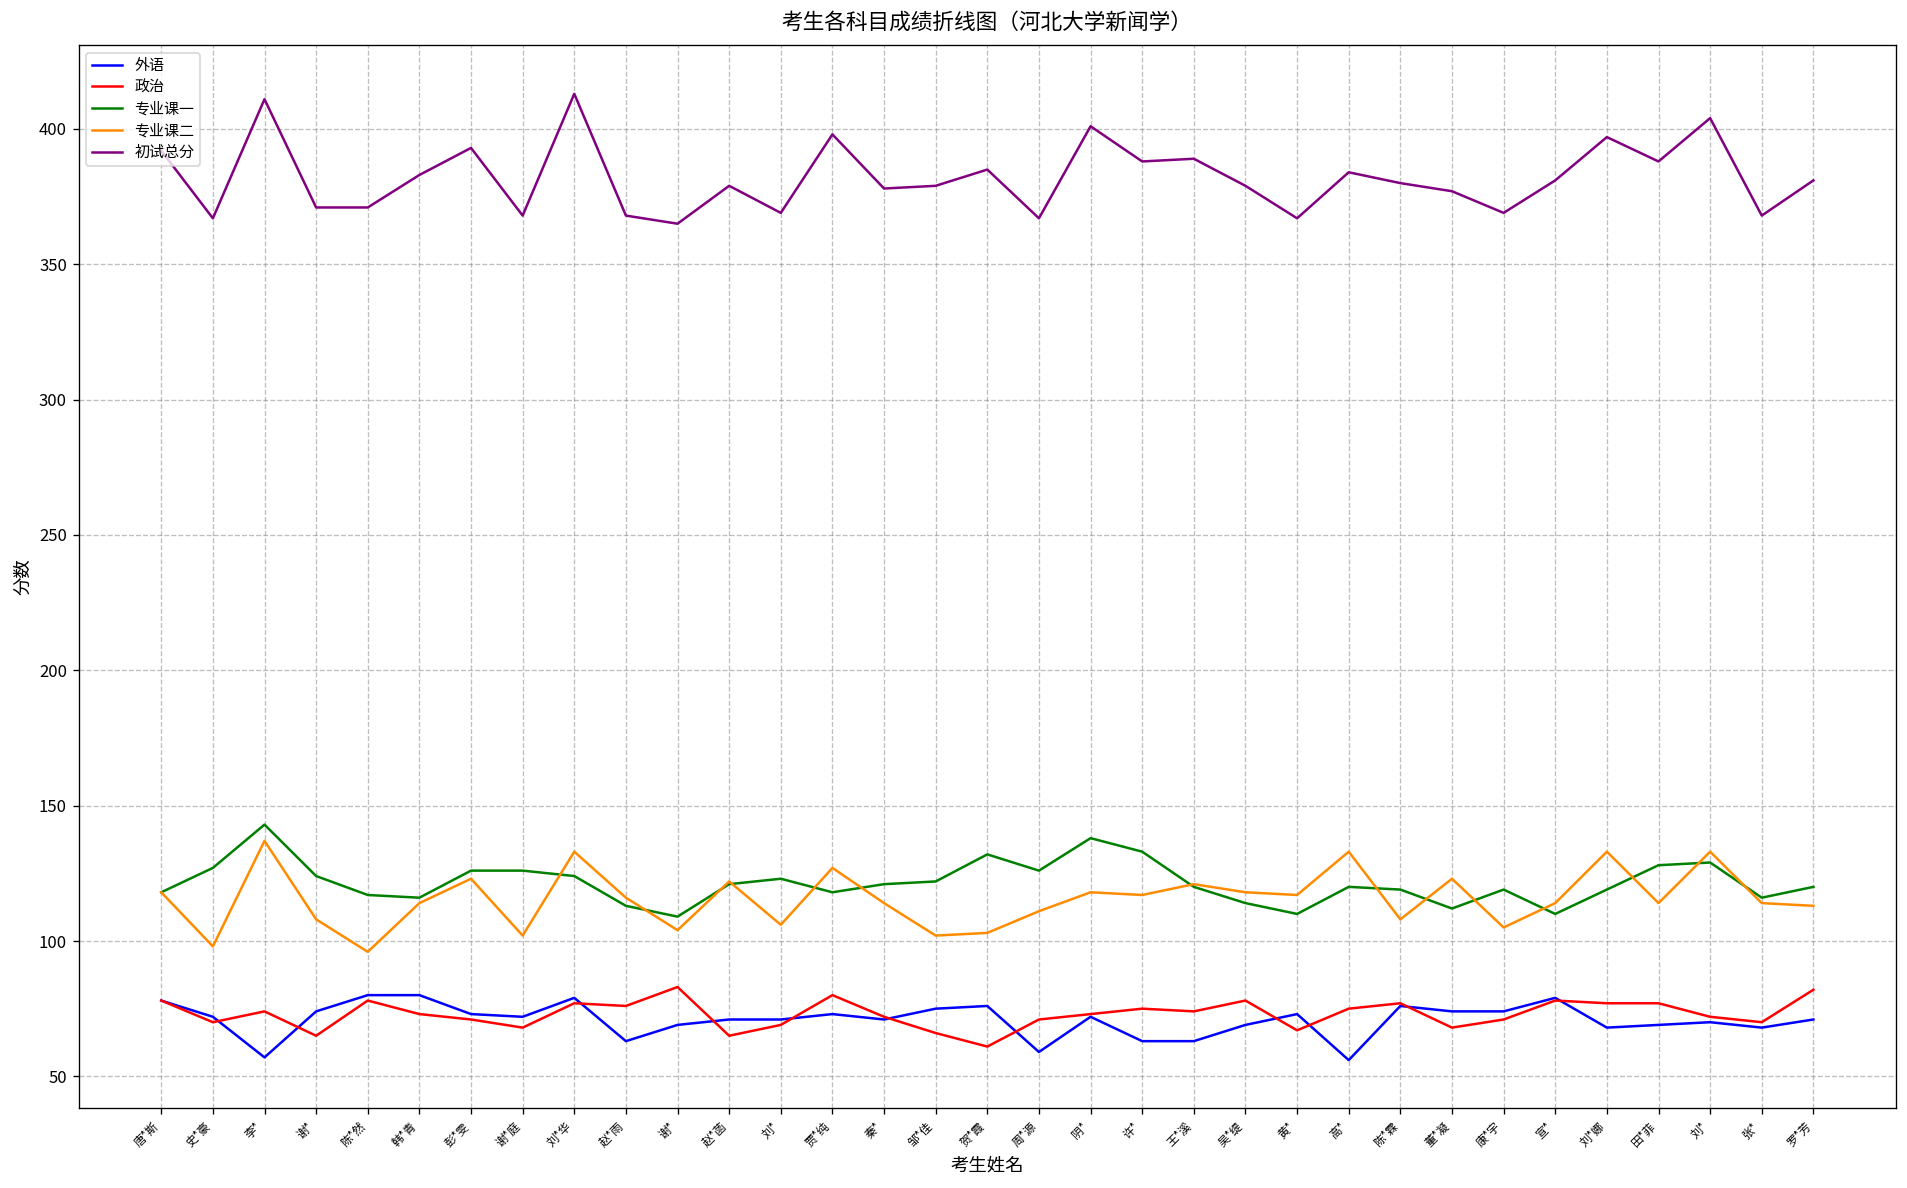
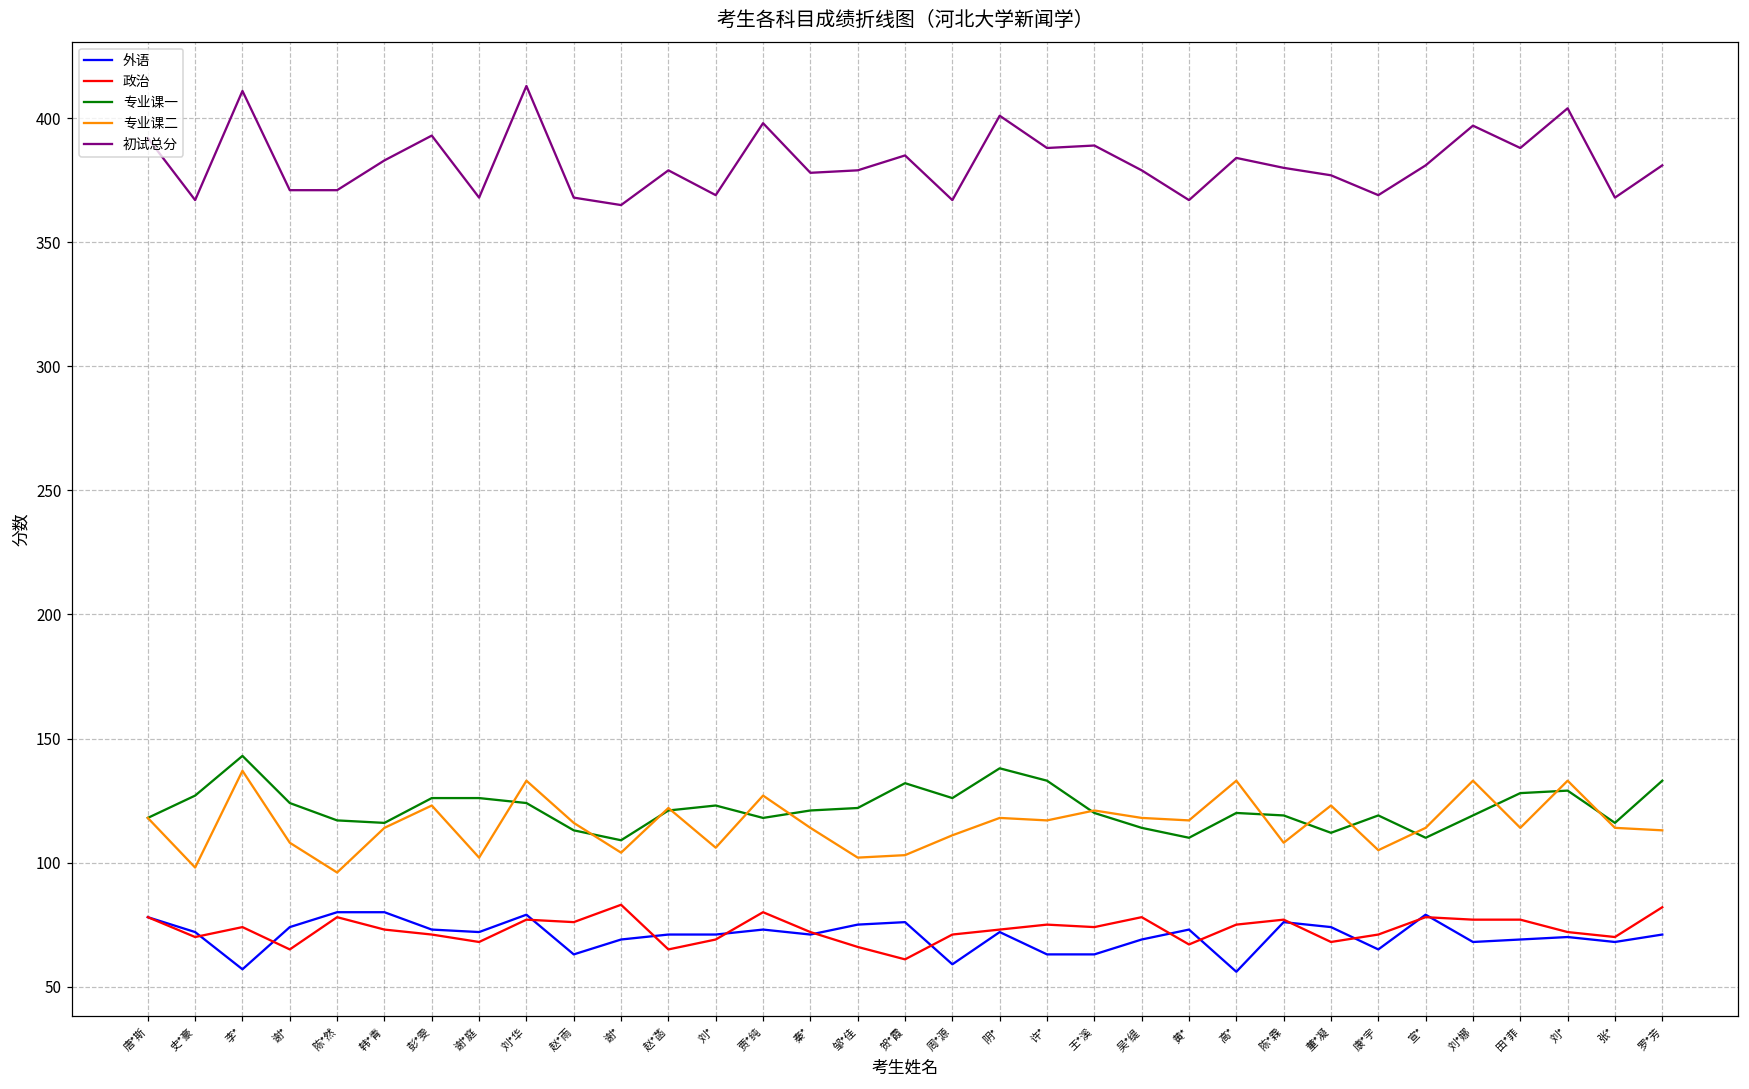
  {
    "外语": {
      "史*豪": 72,
      "李*": 57,
      "陈*然": 80,
      "韩*青": 80,
      "彭*雯": 73,
      "谢*庭": 72,
      "刘*华": 79,
      "赵*雨": 63,
      "赵*菡": 71,
      "贾*纯": 73,
      "邹*佳": 75,
      "贺*霞": 76,
      "周*源": 59,
      "许*": 63,
      "王*溪": 63,
      "吴*缇": 69,
      "黄*": 73,
      "高*": 56,
      "董*凝": 74,
-     "康*宇": 74,
+     "康*宇": 65,
      "刘*娜": 68,
      "田*菲": 69,
      "张*": 68,
      "罗*芳": 71
    },
    "政治": {
      "史*豪": 70,
      "李*": 74,
      "陈*然": 78,
      "韩*青": 73,
      "彭*雯": 71,
      "谢*庭": 68,
      "刘*华": 77,
      "赵*雨": 76,
      "赵*菡": 65,
      "贾*纯": 80,
      "邹*佳": 66,
      "贺*霞": 61,
      "周*源": 71,
      "许*": 75,
      "王*溪": 74,
      "吴*缇": 78,
      "黄*": 67,
      "高*": 75,
      "董*凝": 68,
      "康*宇": 71,
      "刘*娜": 77,
      "田*菲": 77,
      "张*": 70,
      "罗*芳": 82
    },
    "专业课一": {
      "史*豪": 127,
      "李*": 143,
      "陈*然": 117,
      "韩*青": 116,
      "彭*雯": 126,
      "谢*庭": 126,
      "刘*华": 124,
      "赵*雨": 113,
      "贾*纯": 118,
      "秦*": 121,
      "邹*佳": 122,
      "贺*霞": 132,
      "周*源": 126,
      "阴*": 138,
      "许*": 133,
      "吴*缇": 114,
      "黄*": 110,
      "高*": 120,
      "陈*霖": 119,
      "董*凝": 112,
      "康*宇": 119,
      "宣*": 110,
      "刘*娜": 119,
      "田*菲": 128,
      "张*": 116,
-     "罗*芳": 120
+     "罗*芳": 133
    },
    "专业课二": {
      "史*豪": 98,
      "李*": 137,
      "陈*然": 96,
      "韩*青": 114,
      "彭*雯": 123,
      "谢*庭": 102,
      "刘*华": 133,
      "赵*雨": 116,
      "贾*纯": 127,
      "秦*": 114,
      "邹*佳": 102,
      "贺*霞": 103,
      "周*源": 111,
      "阴*": 118,
      "许*": 117,
      "吴*缇": 118,
      "黄*": 117,
      "高*": 133,
      "陈*霖": 108,
      "董*凝": 123,
      "康*宇": 105,
      "宣*": 114,
      "刘*娜": 133,
      "田*菲": 114,
      "张*": 114,
      "罗*芳": 113
    },
    "初试总分": {
      "史*豪": 367,
      "李*": 411,
      "陈*然": 371,
      "韩*青": 383,
      "彭*雯": 393,
      "谢*庭": 368,
      "刘*华": 413,
      "赵*雨": 368,
      "赵*菡": 379,
      "贾*纯": 398,
      "秦*": 378,
      "邹*佳": 379,
      "贺*霞": 385,
      "周*源": 367,
      "阴*": 401,
      "许*": 388,
      "王*溪": 389,
      "吴*缇": 379,
      "黄*": 367,
      "高*": 384,
      "陈*霖": 380,
      "董*凝": 377,
      "康*宇": 369,
      "宣*": 381,
      "刘*娜": 397,
      "田*菲": 388,
      "张*": 368,
      "罗*芳": 381
    }
  }
